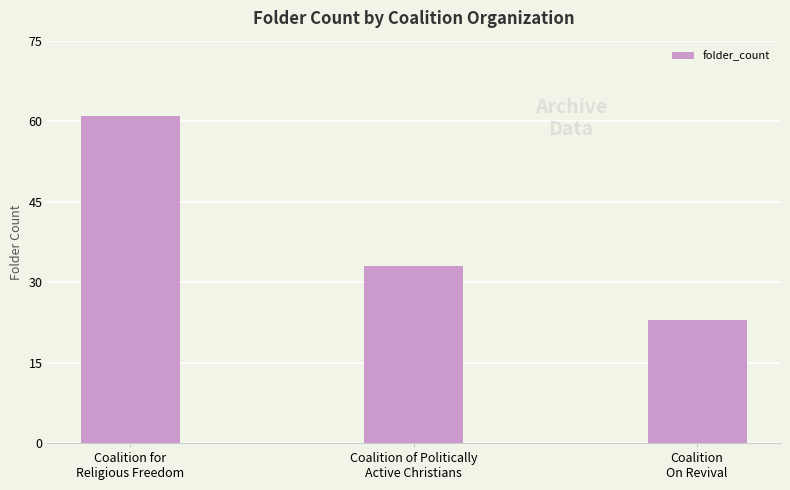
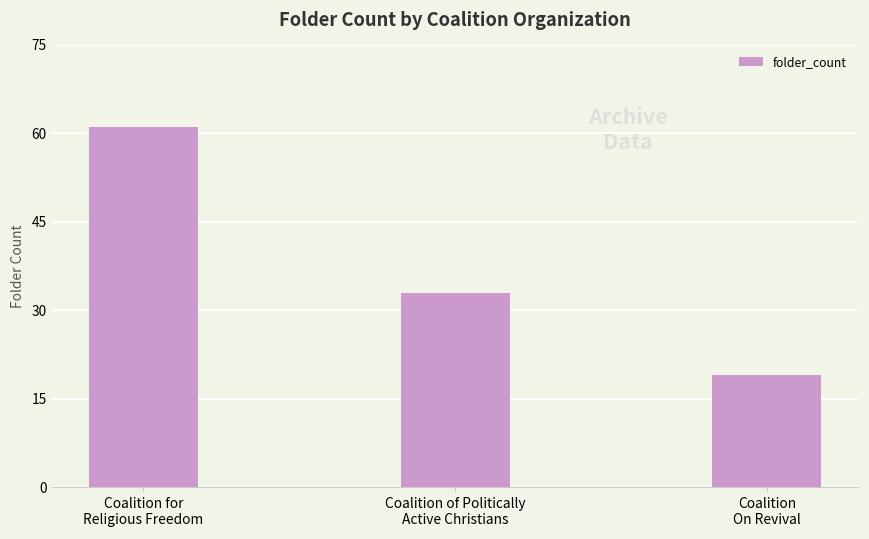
  {
    "Coalition for Religious Freedom": 61,
    "Coalition of Politically Active Christians": 33,
-   "Coalition On Revival": 23
+   "Coalition On Revival": 19
  }
